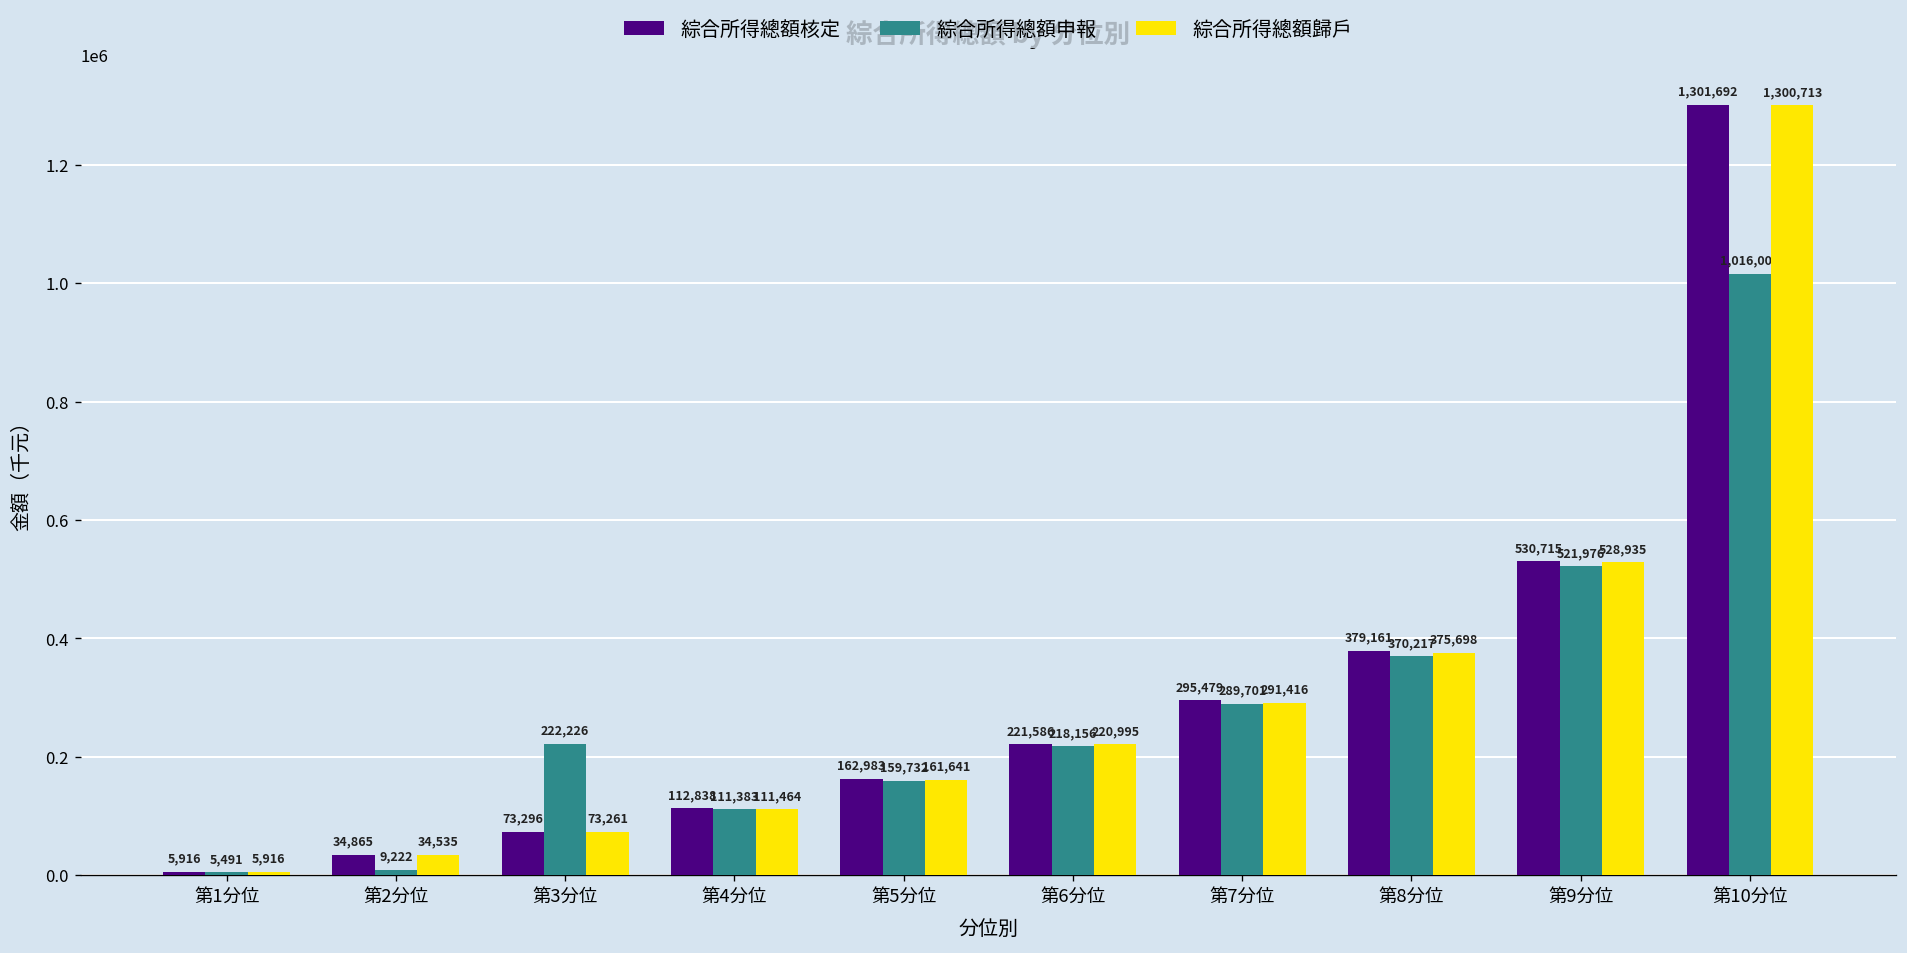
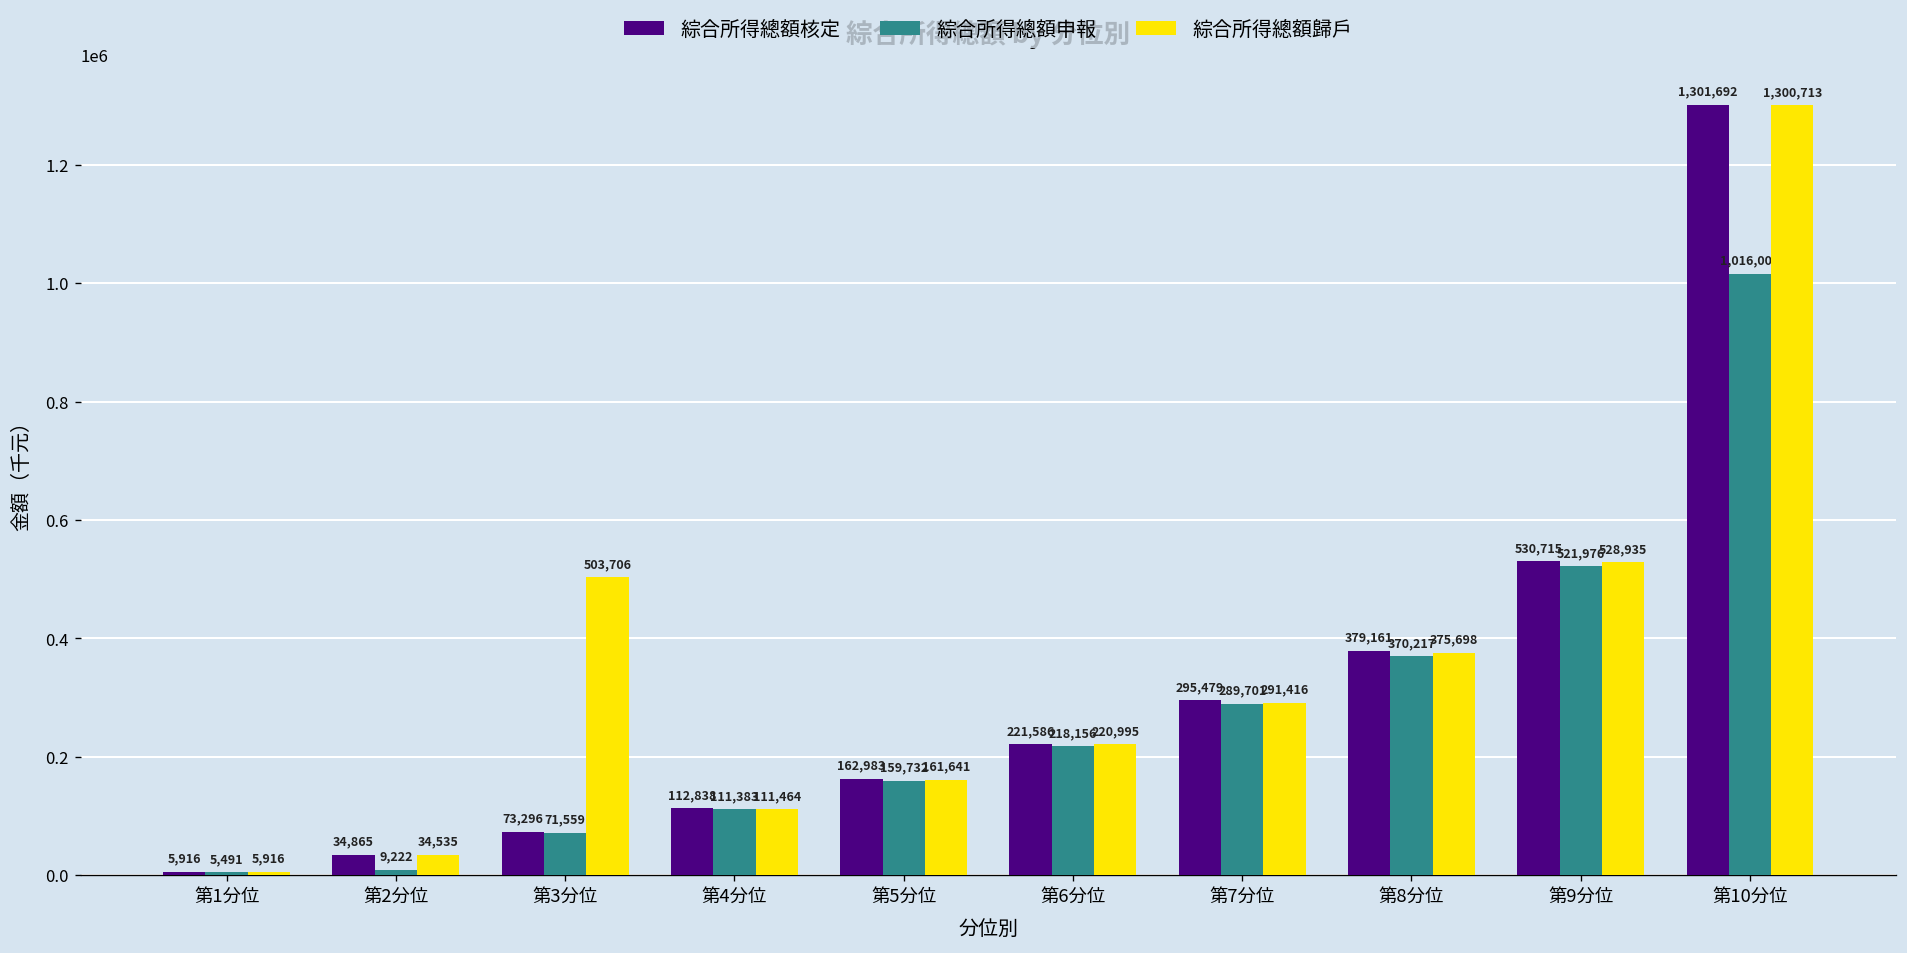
  {
    "綜合所得總額核定": {
      "第1分位": "5,916",
      "第2分位": "34,865",
      "第3分位": "73,296",
      "第4分位": "112,838",
      "第5分位": "162,983",
      "第6分位": "221,586",
      "第7分位": "295,479",
      "第8分位": "379,161",
      "第9分位": "530,715",
      "第10分位": "1,301,692"
    },
    "綜合所得總額申報": {
      "第1分位": "5,491",
      "第2分位": "9,222",
-     "第3分位": "222,226",
+     "第3分位": "71,559",
      "第4分位": "111,383",
      "第5分位": "159,732",
      "第6分位": "218,156",
      "第7分位": "289,701",
      "第8分位": "370,217",
      "第9分位": "521,976",
      "第10分位": "1,016,008"
    },
    "綜合所得總額歸戶": {
      "第1分位": "5,916",
      "第2分位": "34,535",
-     "第3分位": "73,261",
+     "第3分位": "503,706",
      "第4分位": "111,464",
      "第5分位": "161,641",
      "第6分位": "220,995",
      "第7分位": "291,416",
      "第8分位": "375,698",
      "第9分位": "528,935",
      "第10分位": "1,300,713"
    }
  }
